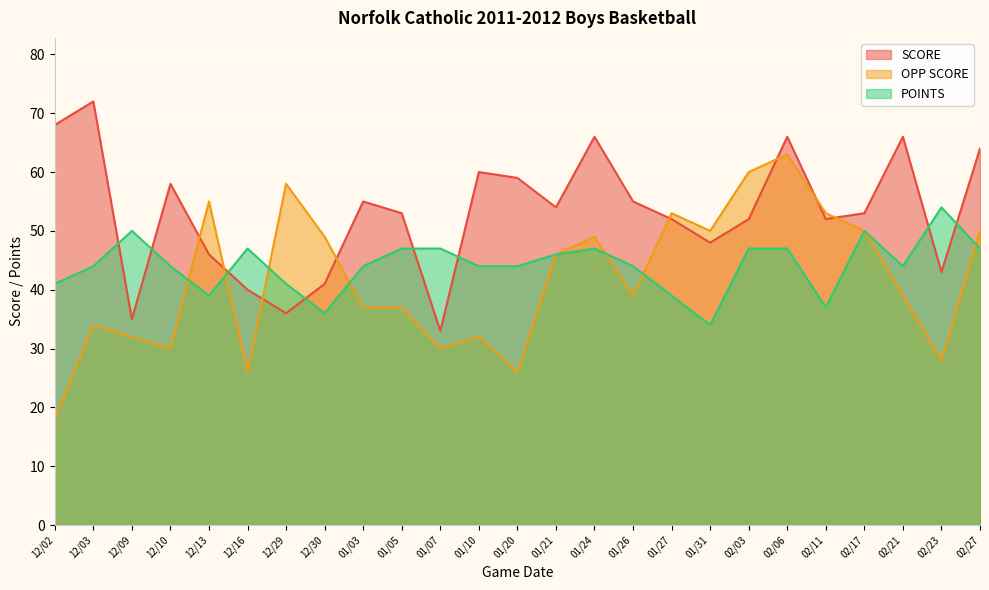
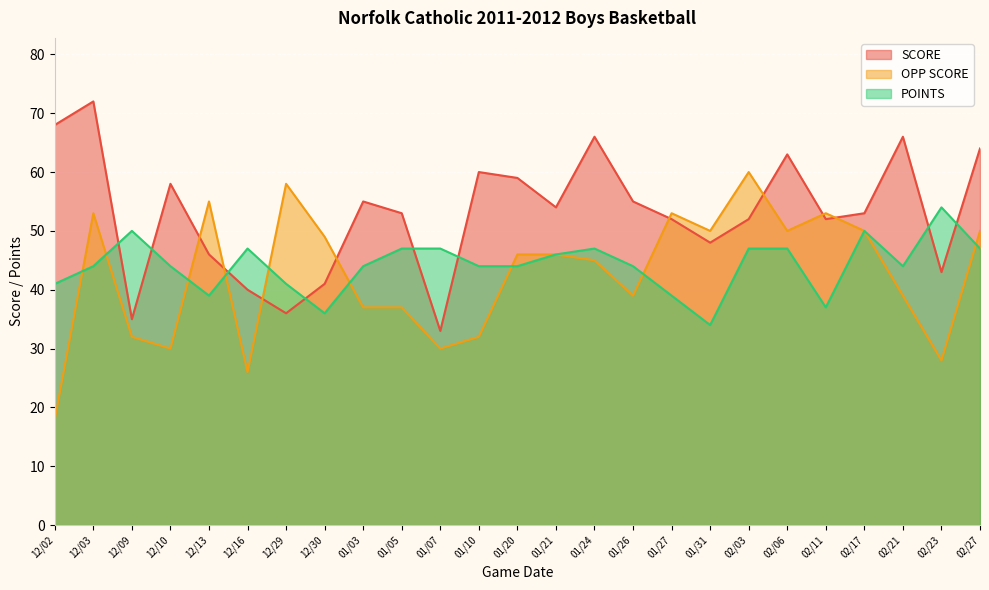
  {
    "SCORE": {
      "12/02": 68,
      "12/03": 72,
      "12/09": 35,
      "12/10": 58,
      "12/13": 46,
      "12/16": 40,
      "12/29": 36,
      "12/30": 41,
      "01/03": 55,
      "01/05": 53,
      "01/07": 33,
      "01/10": 60,
      "01/20": 59,
      "01/21": 54,
      "01/24": 66,
      "01/26": 55,
      "01/27": 52,
      "01/31": 48,
      "02/03": 52,
-     "02/06": 66,
+     "02/06": 63,
      "02/11": 52,
      "02/17": 53,
      "02/21": 66,
      "02/23": 43,
      "02/27": 64
    },
    "OPP SCORE": {
      "12/02": 18,
-     "12/03": 34,
+     "12/03": 53,
      "12/09": 32,
      "12/10": 30,
      "12/13": 55,
      "12/16": 26,
      "12/29": 58,
      "12/30": 49,
      "01/03": 37,
      "01/05": 37,
      "01/07": 30,
      "01/10": 32,
-     "01/20": 26,
-     "01/24": 49,
+     "01/20": 46,
+     "01/24": 45,
      "01/26": 39,
      "01/27": 53,
      "01/31": 50,
      "02/03": 60,
-     "02/06": 63,
+     "02/06": 50,
      "02/11": 53,
      "02/21": 39,
      "02/23": 28,
      "02/27": 50
    },
    "POINTS": {
      "12/02": 41,
      "12/03": 44,
      "12/09": 50,
      "12/10": 44,
      "12/13": 39,
      "12/16": 47,
      "12/29": 41,
      "12/30": 36,
      "01/03": 44,
      "01/05": 47,
      "01/07": 47,
      "01/10": 44,
      "01/20": 44,
      "01/24": 47,
      "01/26": 44,
      "01/27": 39,
      "01/31": 34,
      "02/03": 47,
      "02/06": 47,
      "02/11": 37,
      "02/21": 44,
      "02/23": 54,
      "02/27": 47
    }
  }
